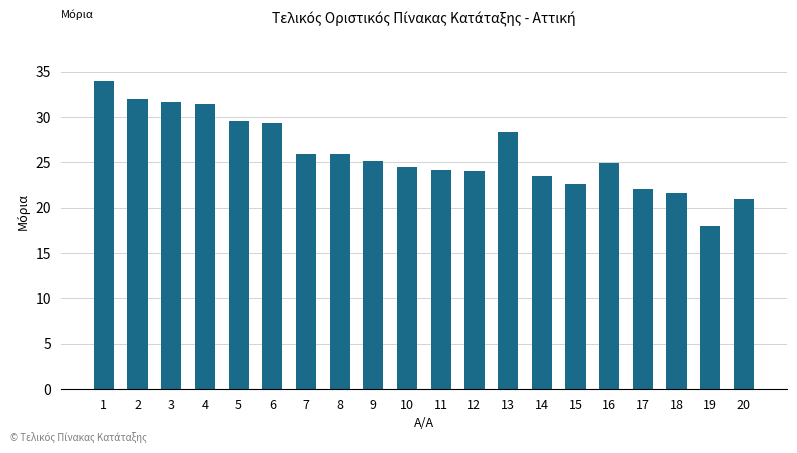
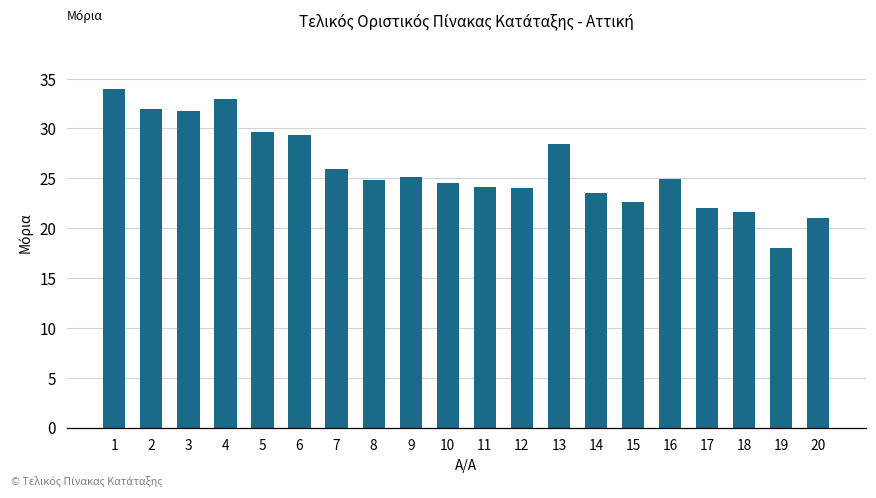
  {
    "1": 34,
    "2": 32,
    "3": 32,
-   "4": 31,
+   "4": 33,
    "5": 30,
    "6": 29,
    "7": 26,
-   "8": 26,
+   "8": 25,
    "9": 25,
    "10": 25,
    "11": 24,
    "12": 24,
    "13": 28,
    "14": 24,
    "15": 23,
    "16": 25,
    "17": 22,
    "18": 22,
    "19": 18,
    "20": 21
  }
